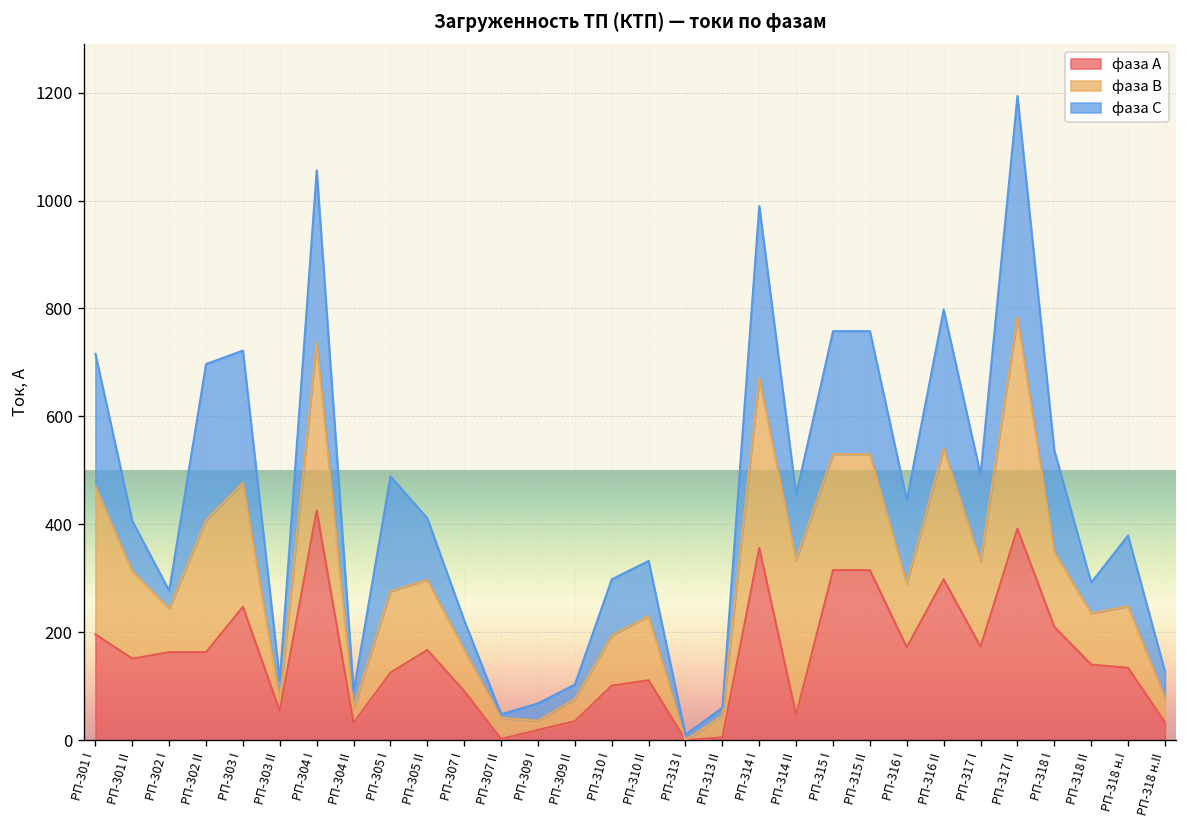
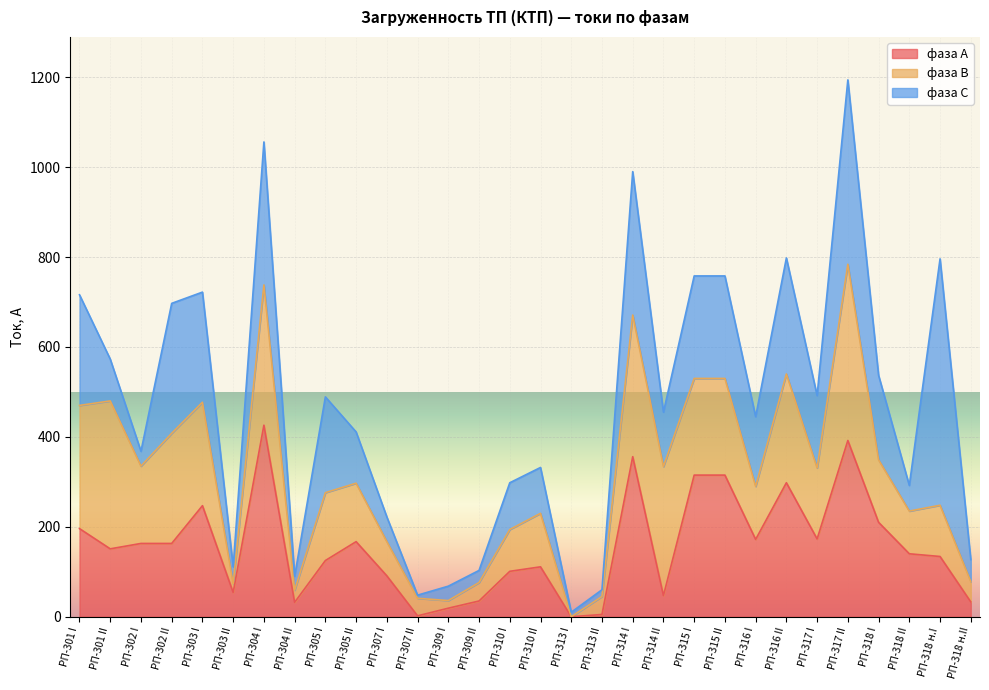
  {
    "фаза А": {
      "РП-301 I": 200,
      "РП-301 II": 150,
      "РП-302 I": 160,
      "РП-302 II": 160,
      "РП-303 I": 250,
      "РП-303 II": 50,
      "РП-304 I": 430,
      "РП-304 II": 30,
      "РП-305 I": 130,
      "РП-305 II": 170,
      "РП-307 I": 90,
      "РП-307 II": 0,
      "РП-309 I": 20,
      "РП-309 II": 40,
      "РП-310 I": 100,
      "РП-310 II": 110,
      "РП-313 II": 10,
      "РП-314 I": 360,
      "РП-314 II": 50,
      "РП-315 I": 320,
      "РП-315 II": 320,
      "РП-316 I": 170,
      "РП-316 II": 300,
      "РП-317 I": 170,
      "РП-317 II": 390,
      "РП-318 I": 210,
      "РП-318 II": 140,
      "РП-318 н.I": 130,
      "РП-318 н.II": 30
    },
    "фаза В": {
      "РП-301 I": 270,
-     "РП-301 II": 160,
-     "РП-302 I": 80,
+     "РП-301 II": 330,
+     "РП-302 I": 170,
      "РП-302 II": 250,
      "РП-303 I": 230,
      "РП-303 II": 20,
      "РП-304 I": 310,
      "РП-304 II": 30,
      "РП-305 I": 150,
      "РП-305 II": 130,
      "РП-307 I": 80,
      "РП-307 II": 40,
      "РП-309 I": 20,
      "РП-309 II": 40,
      "РП-310 I": 90,
      "РП-310 II": 120,
      "РП-313 II": 40,
      "РП-314 I": 320,
      "РП-314 II": 290,
      "РП-315 I": 220,
      "РП-315 II": 220,
      "РП-316 I": 120,
      "РП-316 II": 240,
      "РП-317 I": 160,
      "РП-317 II": 390,
      "РП-318 I": 140,
      "РП-318 II": 100,
      "РП-318 н.I": 110,
      "РП-318 н.II": 50
    },
    "фаза С": {
      "РП-301 I": 250,
      "РП-301 II": 90,
      "РП-302 I": 30,
      "РП-302 II": 290,
      "РП-303 I": 250,
      "РП-303 II": 40,
      "РП-304 I": 320,
      "РП-304 II": 30,
      "РП-305 I": 210,
      "РП-305 II": 110,
      "РП-307 I": 60,
      "РП-307 II": 10,
      "РП-309 I": 30,
      "РП-309 II": 30,
      "РП-310 I": 100,
      "РП-310 II": 100,
      "РП-313 I": 10,
      "РП-313 II": 20,
      "РП-314 I": 320,
      "РП-314 II": 120,
      "РП-315 I": 230,
      "РП-315 II": 230,
      "РП-316 I": 160,
      "РП-316 II": 260,
      "РП-317 I": 160,
      "РП-317 II": 410,
      "РП-318 I": 190,
      "РП-318 II": 60,
-     "РП-318 н.I": 130,
+     "РП-318 н.I": 550,
      "РП-318 н.II": 50
    }
  }
